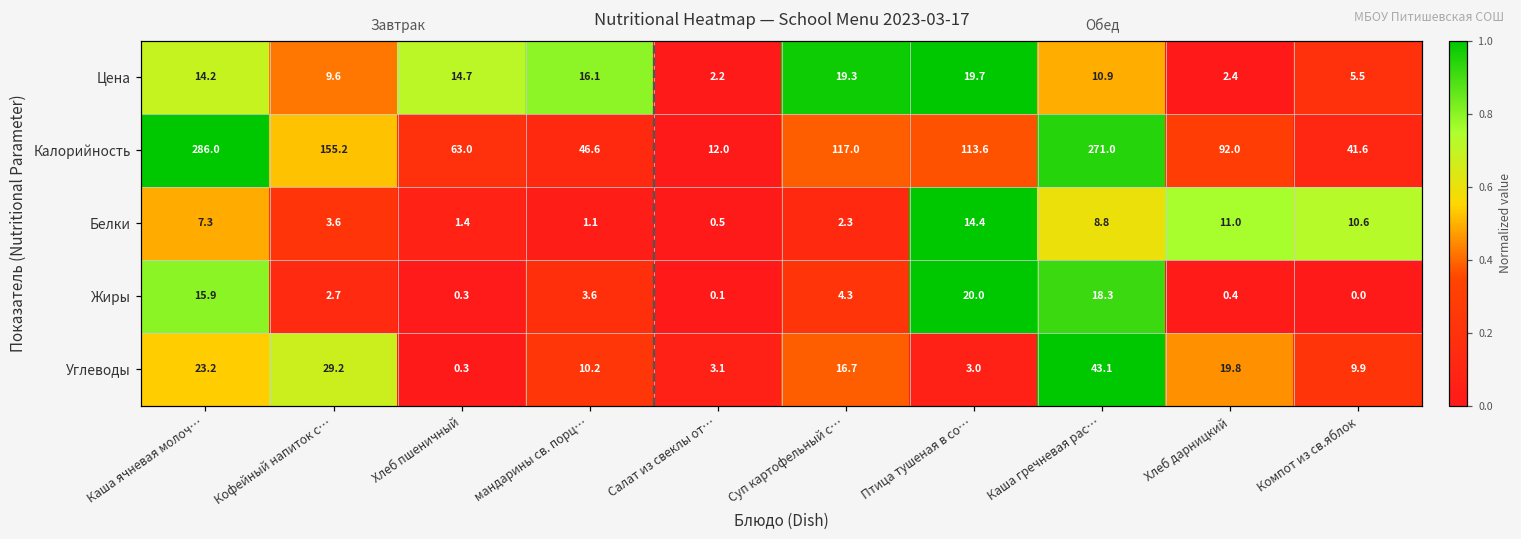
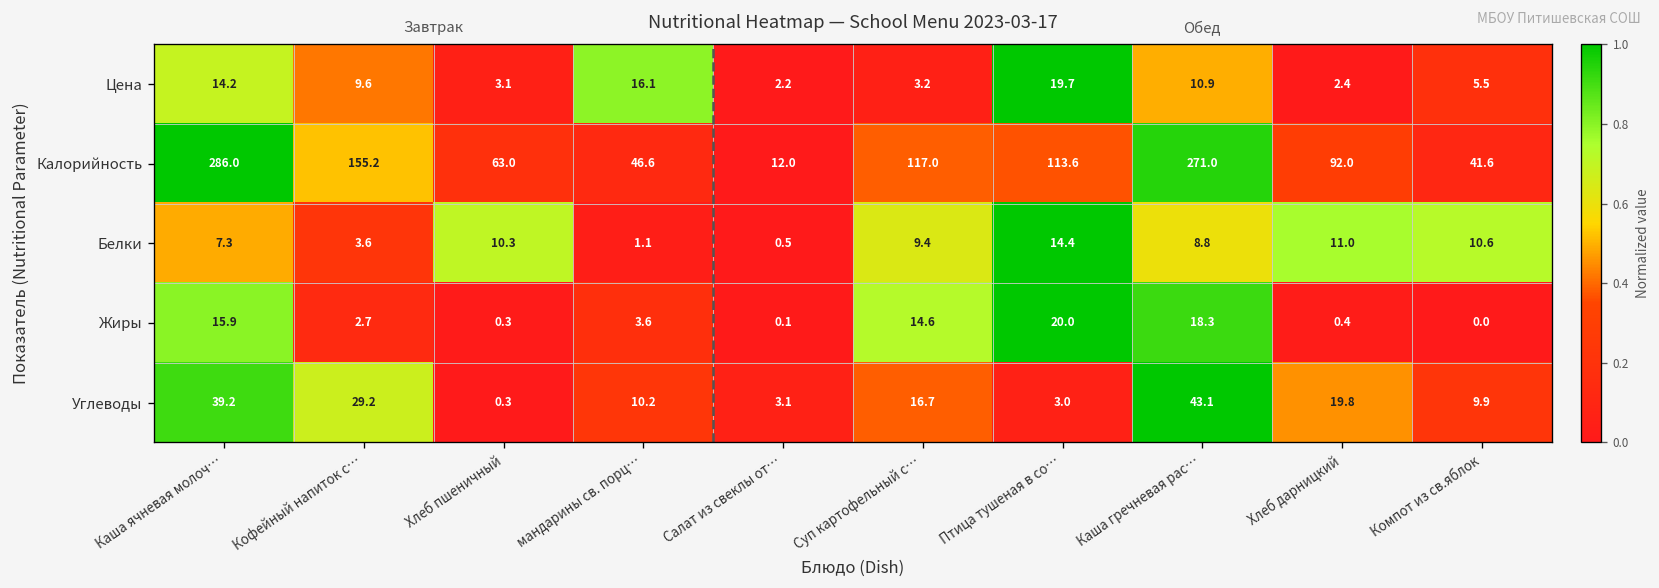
  {
    "Цена": {
      "Каша ячневая молоч…": 14.2,
      "Кофейный напиток с…": 9.6,
-     "Хлеб пшеничный": 14.7,
+     "Хлеб пшеничный": 3.1,
      "мандарины св. порц…": 16.1,
      "Салат из свеклы от…": 2.2,
-     "Суп картофельный с…": 19.3,
+     "Суп картофельный с…": 3.2,
      "Птица тушеная в со…": 19.7,
      "Каша гречневая рас…": 10.9,
      "Хлеб дарницкий": 2.4,
      "Компот из св.яблок": 5.5
    },
    "Калорийность": {
      "Каша ячневая молоч…": 286.0,
      "Кофейный напиток с…": 155.2,
      "Хлеб пшеничный": 63.0,
      "мандарины св. порц…": 46.6,
      "Салат из свеклы от…": 12.0,
      "Суп картофельный с…": 117.0,
      "Птица тушеная в со…": 113.6,
      "Каша гречневая рас…": 271.0,
      "Хлеб дарницкий": 92.0,
      "Компот из св.яблок": 41.6
    },
    "Белки": {
      "Каша ячневая молоч…": 7.3,
      "Кофейный напиток с…": 3.6,
-     "Хлеб пшеничный": 1.4,
+     "Хлеб пшеничный": 10.3,
      "мандарины св. порц…": 1.1,
      "Салат из свеклы от…": 0.5,
-     "Суп картофельный с…": 2.3,
+     "Суп картофельный с…": 9.4,
      "Птица тушеная в со…": 14.4,
      "Каша гречневая рас…": 8.8,
      "Хлеб дарницкий": 11.0,
      "Компот из св.яблок": 10.6
    },
    "Жиры": {
      "Каша ячневая молоч…": 15.9,
      "Кофейный напиток с…": 2.7,
      "Хлеб пшеничный": 0.3,
      "мандарины св. порц…": 3.6,
      "Салат из свеклы от…": 0.1,
-     "Суп картофельный с…": 4.3,
+     "Суп картофельный с…": 14.6,
      "Птица тушеная в со…": 20.0,
      "Каша гречневая рас…": 18.3,
      "Хлеб дарницкий": 0.4,
      "Компот из св.яблок": 0.0
    },
    "Углеводы": {
-     "Каша ячневая молоч…": 23.2,
+     "Каша ячневая молоч…": 39.2,
      "Кофейный напиток с…": 29.2,
      "Хлеб пшеничный": 0.3,
      "мандарины св. порц…": 10.2,
      "Салат из свеклы от…": 3.1,
      "Суп картофельный с…": 16.7,
      "Птица тушеная в со…": 3.0,
      "Каша гречневая рас…": 43.1,
      "Хлеб дарницкий": 19.8,
      "Компот из св.яблок": 9.9
    }
  }
